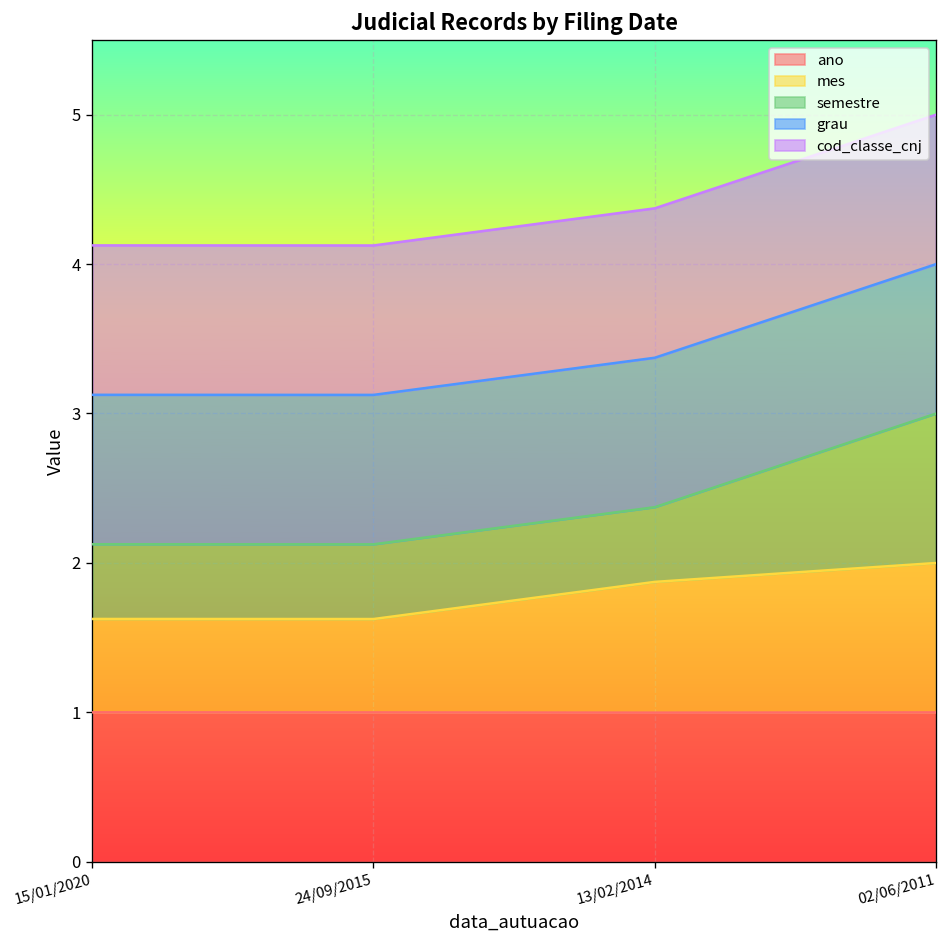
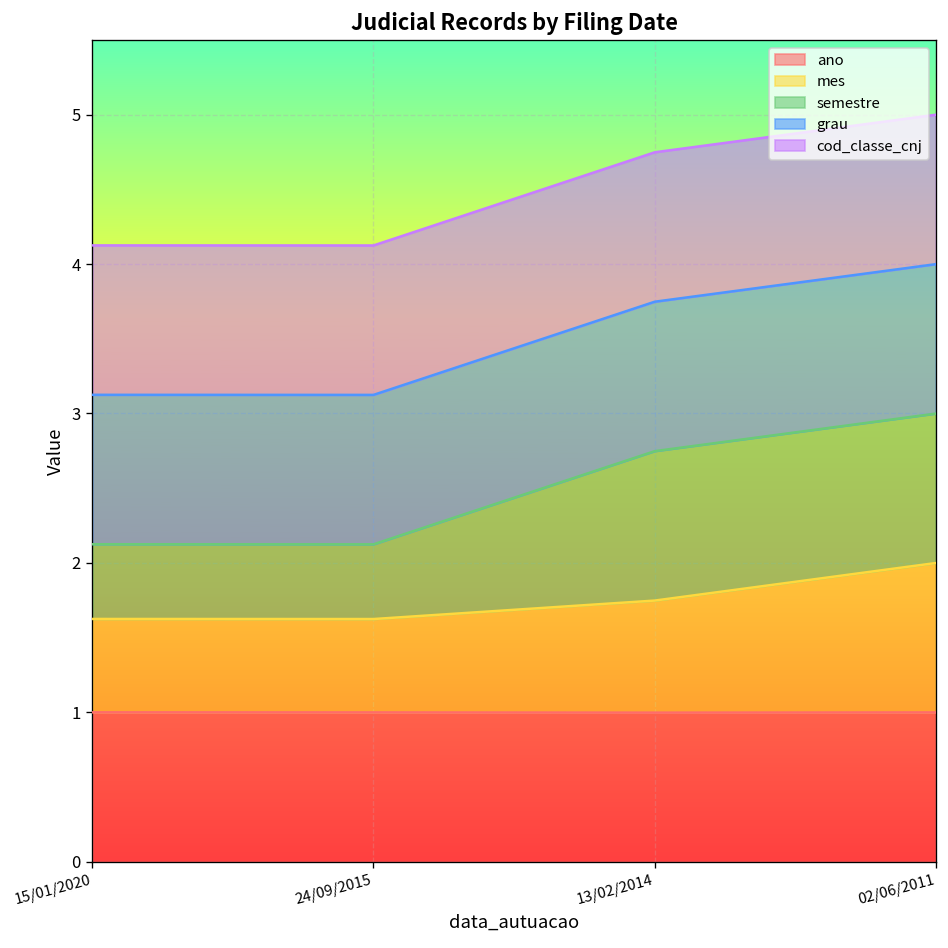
  {
    "ano": {
      "15/01/2020": 1.00,
      "24/09/2015": 1.00,
      "13/02/2014": 1.00,
      "02/06/2011": 1.00
    },
    "mes": {
      "15/01/2020": 0.63,
      "24/09/2015": 0.63,
-     "13/02/2014": 0.88,
+     "13/02/2014": 0.75,
      "02/06/2011": 1.00
    },
    "semestre": {
      "15/01/2020": 0.50,
      "24/09/2015": 0.50,
-     "13/02/2014": 0.50,
+     "13/02/2014": 1.00,
      "02/06/2011": 1.00
    },
    "grau": {
      "15/01/2020": 1.00,
      "24/09/2015": 1.00,
      "13/02/2014": 1.00,
      "02/06/2011": 1.00
    },
    "cod_classe_cnj": {
      "15/01/2020": 1.00,
      "24/09/2015": 1.00,
      "13/02/2014": 1.00,
      "02/06/2011": 1.00
    }
  }
